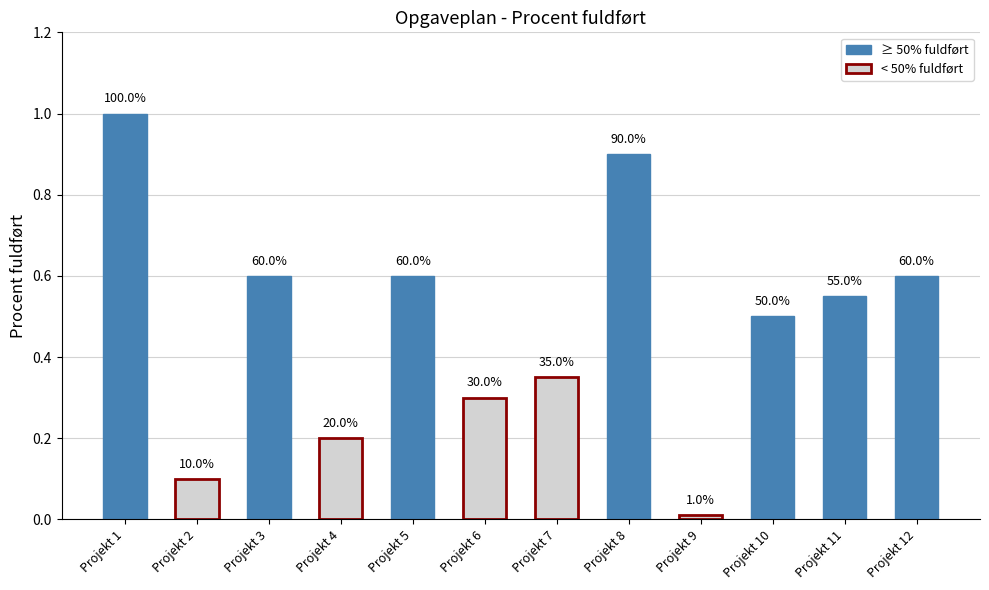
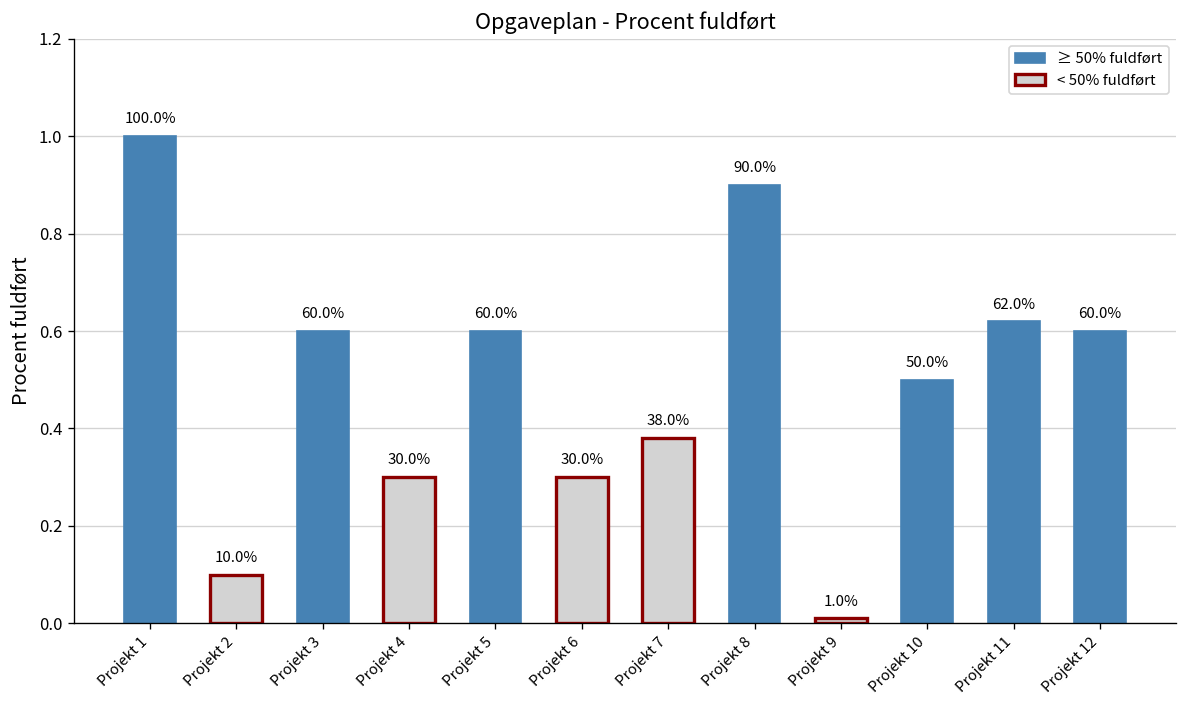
  {
    "Projekt 1": "100.0%",
    "Projekt 2": "10.0%",
    "Projekt 3": "60.0%",
-   "Projekt 4": "20.0%",
+   "Projekt 4": "30.0%",
    "Projekt 5": "60.0%",
    "Projekt 6": "30.0%",
-   "Projekt 7": "35.0%",
+   "Projekt 7": "38.0%",
    "Projekt 8": "90.0%",
    "Projekt 9": "1.0%",
    "Projekt 10": "50.0%",
-   "Projekt 11": "55.0%",
+   "Projekt 11": "62.0%",
    "Projekt 12": "60.0%"
  }
